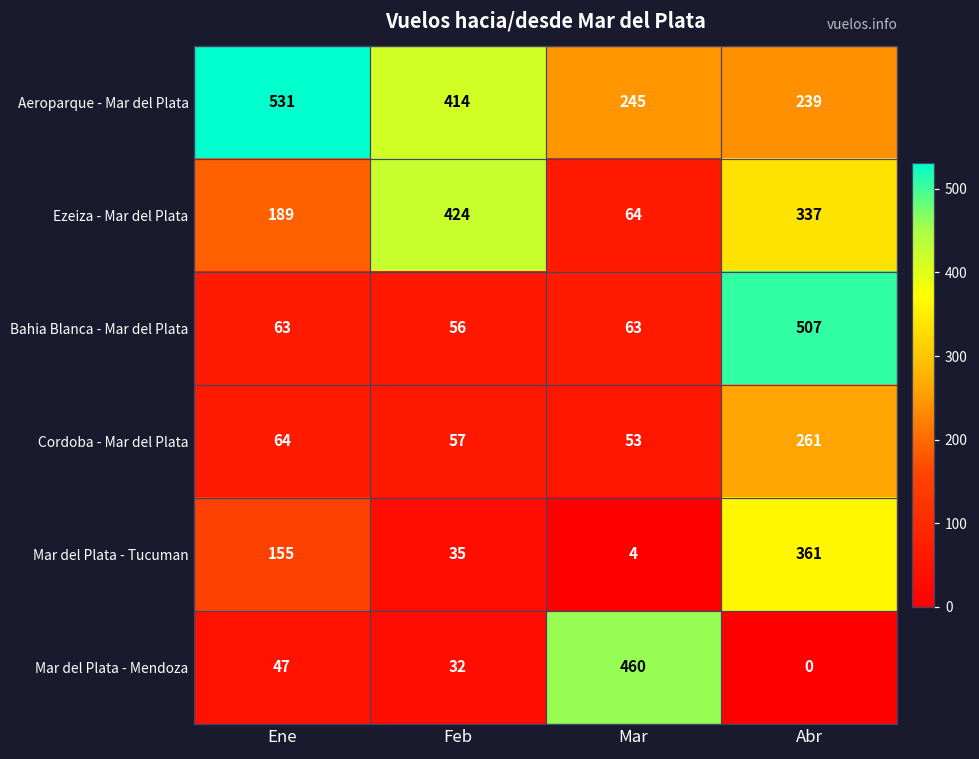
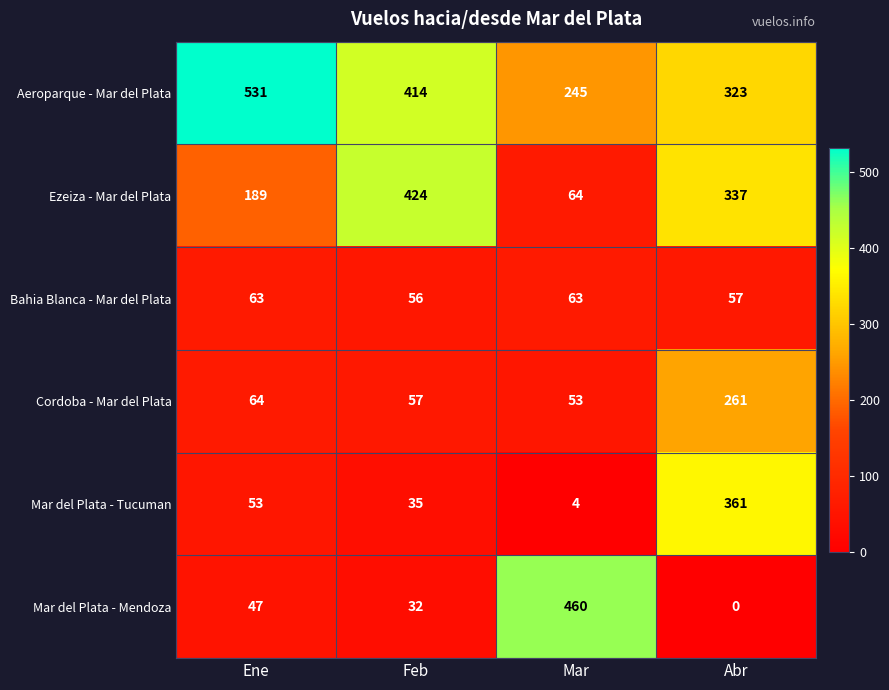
  {
    "Aeroparque - Mar del Plata": {
      "Ene": 531,
      "Feb": 414,
      "Mar": 245,
-     "Abr": 239
+     "Abr": 323
    },
    "Ezeiza - Mar del Plata": {
      "Ene": 189,
      "Feb": 424,
      "Mar": 64,
      "Abr": 337
    },
    "Bahia Blanca - Mar del Plata": {
      "Ene": 63,
      "Feb": 56,
      "Mar": 63,
-     "Abr": 507
+     "Abr": 57
    },
    "Cordoba - Mar del Plata": {
      "Ene": 64,
      "Feb": 57,
      "Mar": 53,
      "Abr": 261
    },
    "Mar del Plata - Tucuman": {
-     "Ene": 155,
+     "Ene": 53,
      "Feb": 35,
      "Mar": 4,
      "Abr": 361
    },
    "Mar del Plata - Mendoza": {
      "Ene": 47,
      "Feb": 32,
      "Mar": 460,
      "Abr": 0
    }
  }
